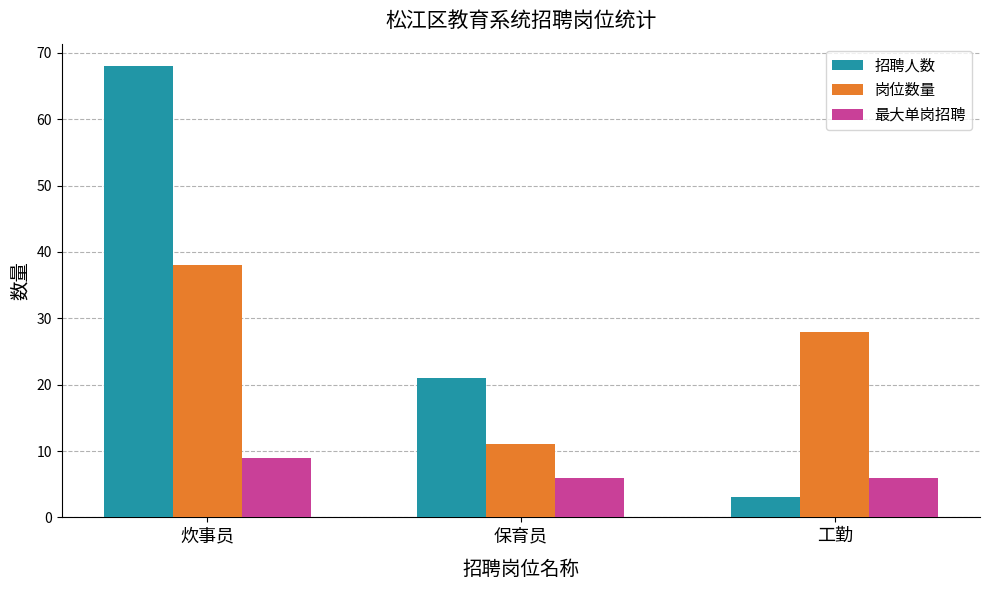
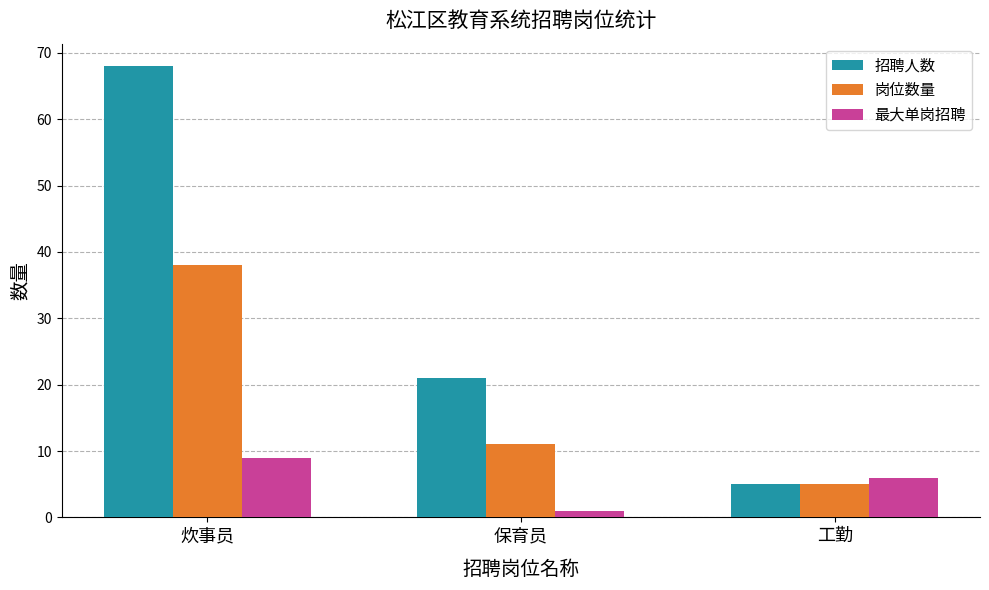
  {
    "招聘人数": {
      "炊事员": 68,
      "保育员": 21,
-     "工勤": 3
+     "工勤": 5
    },
    "岗位数量": {
      "炊事员": 38,
      "保育员": 11,
-     "工勤": 28
+     "工勤": 5
    },
    "最大单岗招聘": {
      "炊事员": 9,
-     "保育员": 6,
+     "保育员": 1,
      "工勤": 6
    }
  }
